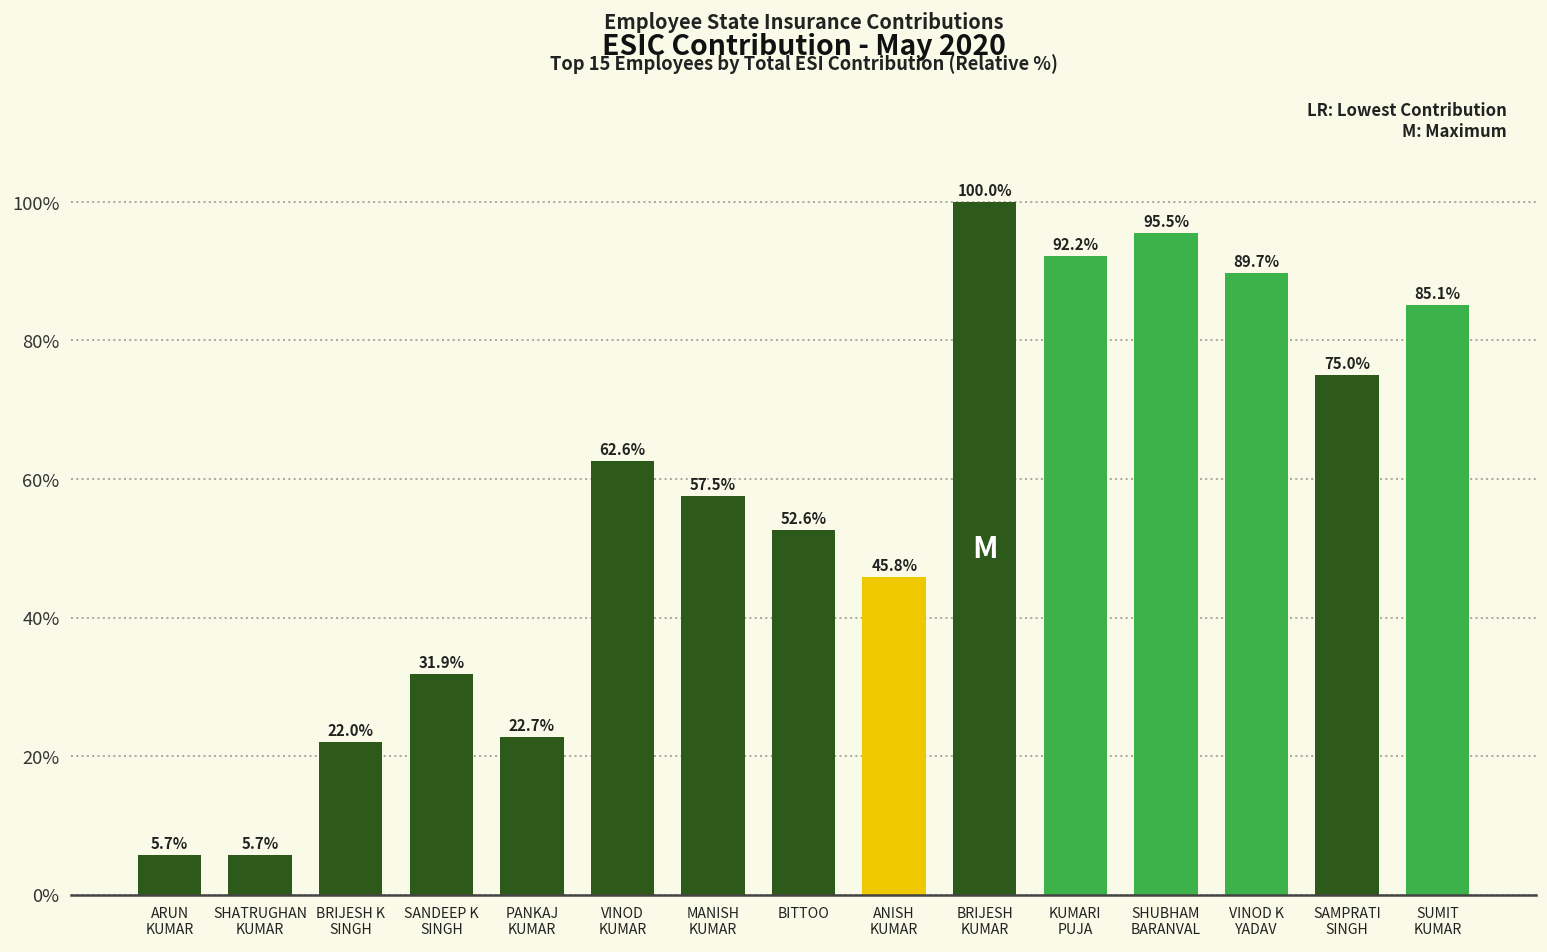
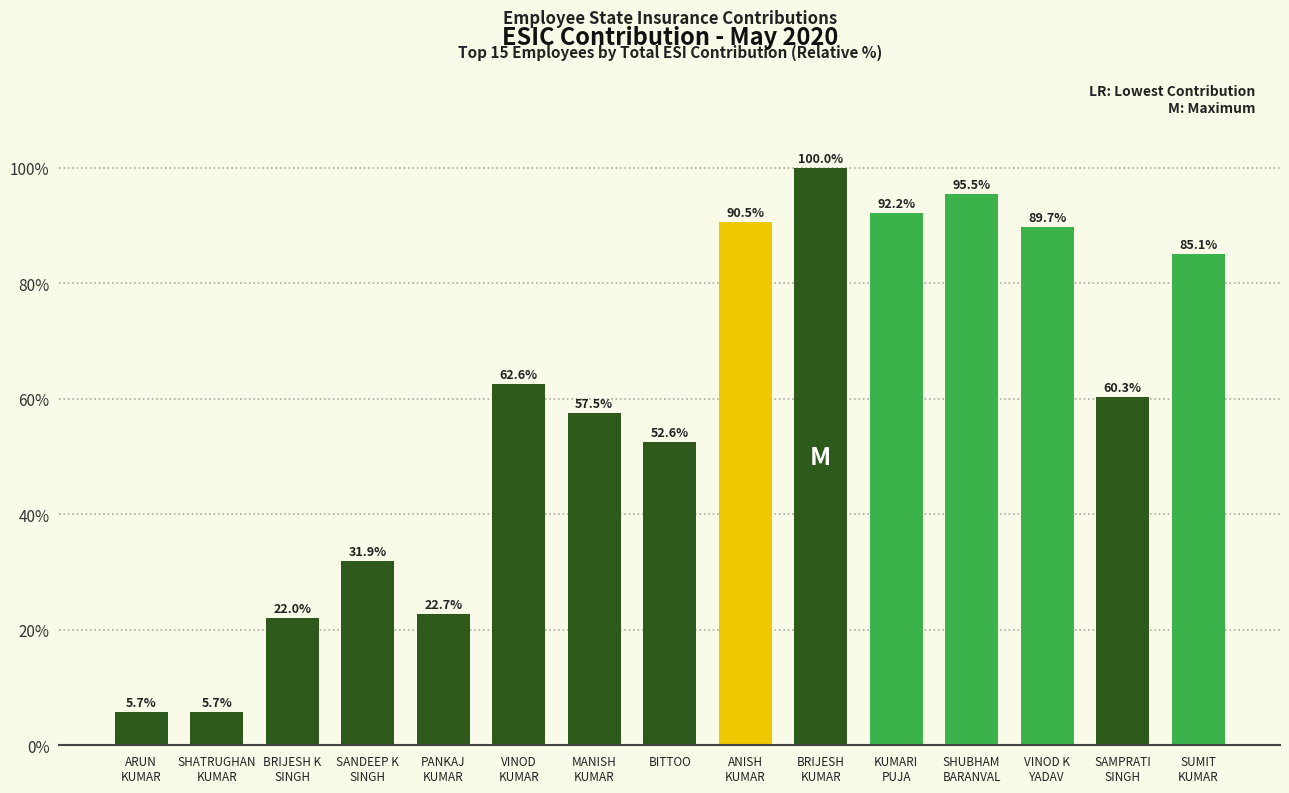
  {
    "ARUN KUMAR": "5.7%",
    "SHATRUGHAN KUMAR": "5.7%",
    "BRIJESH K SINGH": "22.0%",
    "SANDEEP K SINGH": "31.9%",
    "PANKAJ KUMAR": "22.7%",
    "VINOD KUMAR": "62.6%",
    "MANISH KUMAR": "57.5%",
    "BITTOO": "52.6%",
-   "ANISH KUMAR": "45.8%",
+   "ANISH KUMAR": "90.5%",
    "BRIJESH KUMAR": "100.0%",
    "KUMARI PUJA": "92.2%",
    "SHUBHAM BARANVAL": "95.5%",
    "VINOD K YADAV": "89.7%",
-   "SAMPRATI SINGH": "75.0%",
+   "SAMPRATI SINGH": "60.3%",
    "SUMIT KUMAR": "85.1%"
  }
